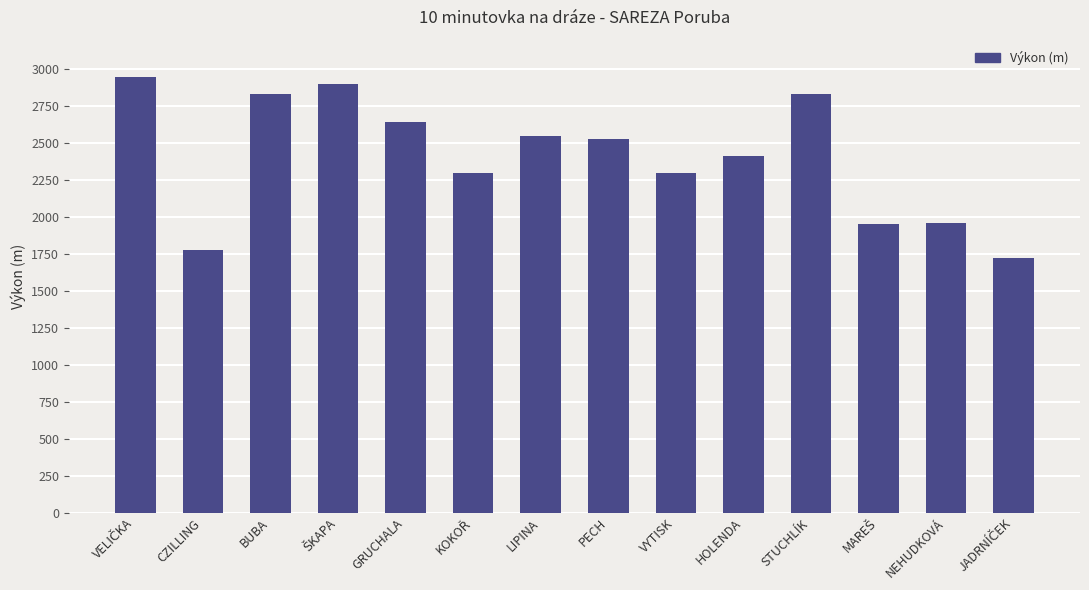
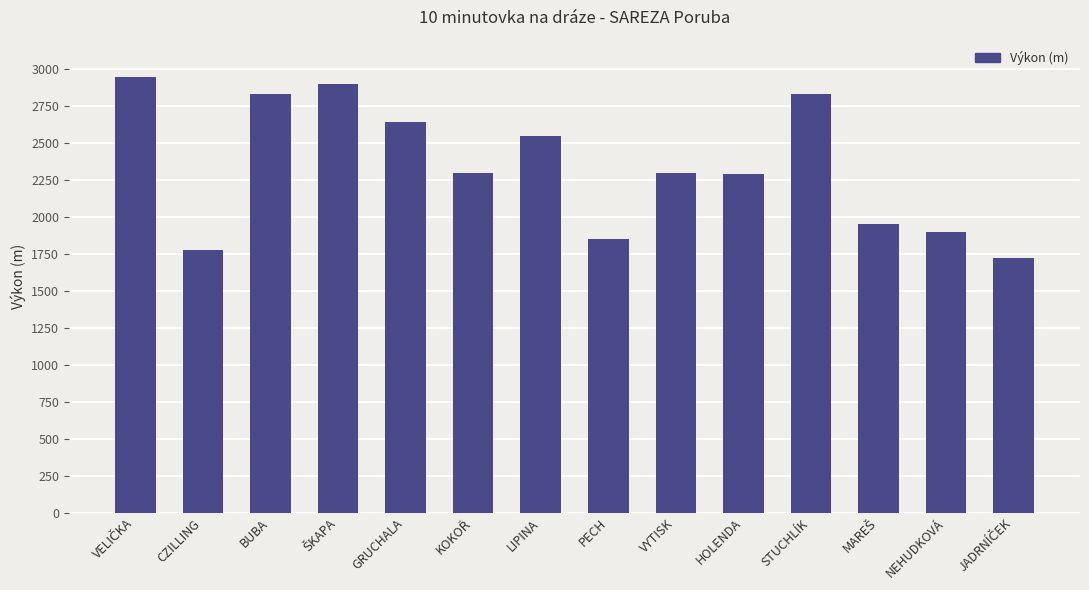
  {
    "VELIČKA": 2950,
    "CZILLING": 1780,
    "BUBA": 2830,
    "ŠKAPA": 2900,
    "GRUCHALA": 2640,
    "KOKOŘ": 2300,
    "LIPINA": 2550,
-   "PECH": 2530,
+   "PECH": 1850,
    "VYTISK": 2300,
-   "HOLENDA": 2410,
+   "HOLENDA": 2290,
    "STUCHLÍK": 2830,
    "MAREŠ": 1950,
-   "NEHUDKOVÁ": 1960,
+   "NEHUDKOVÁ": 1900,
    "JADRNÍČEK": 1720
  }
